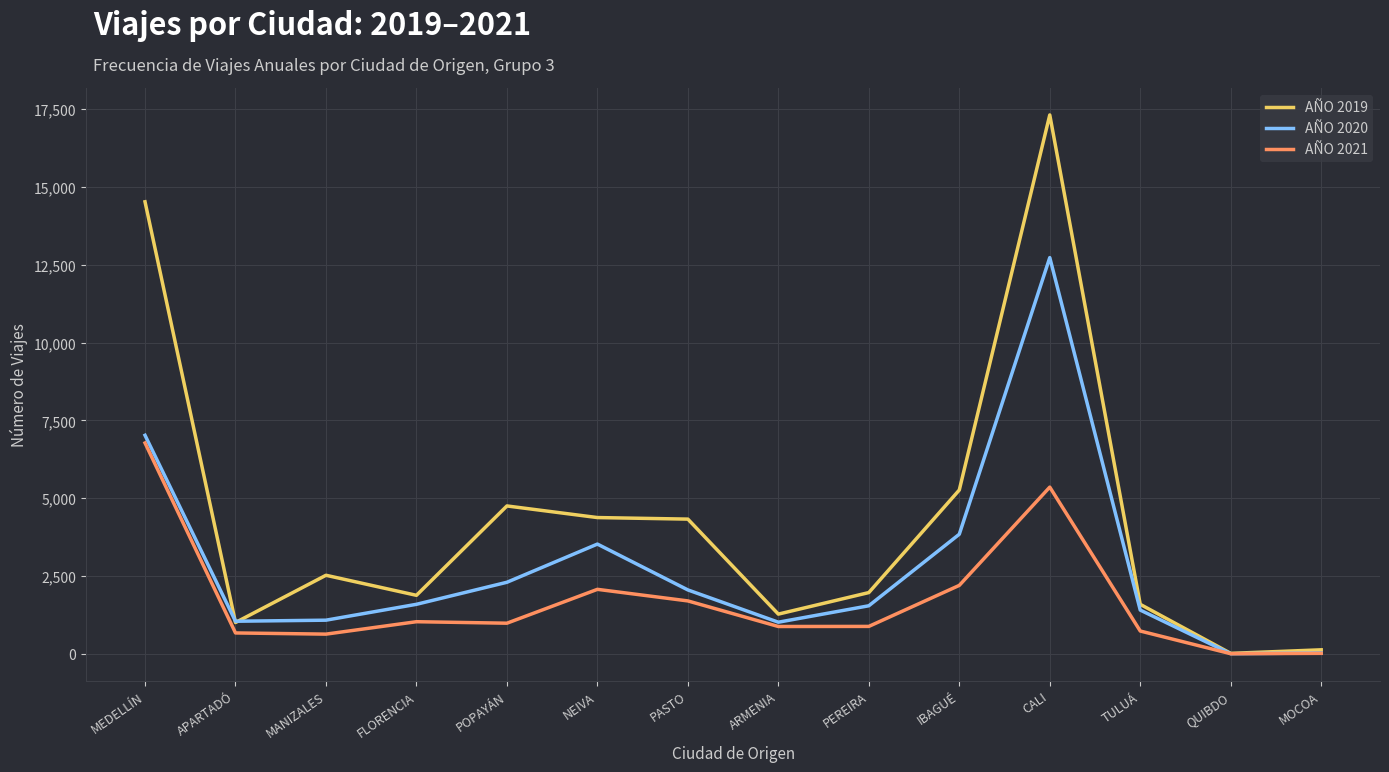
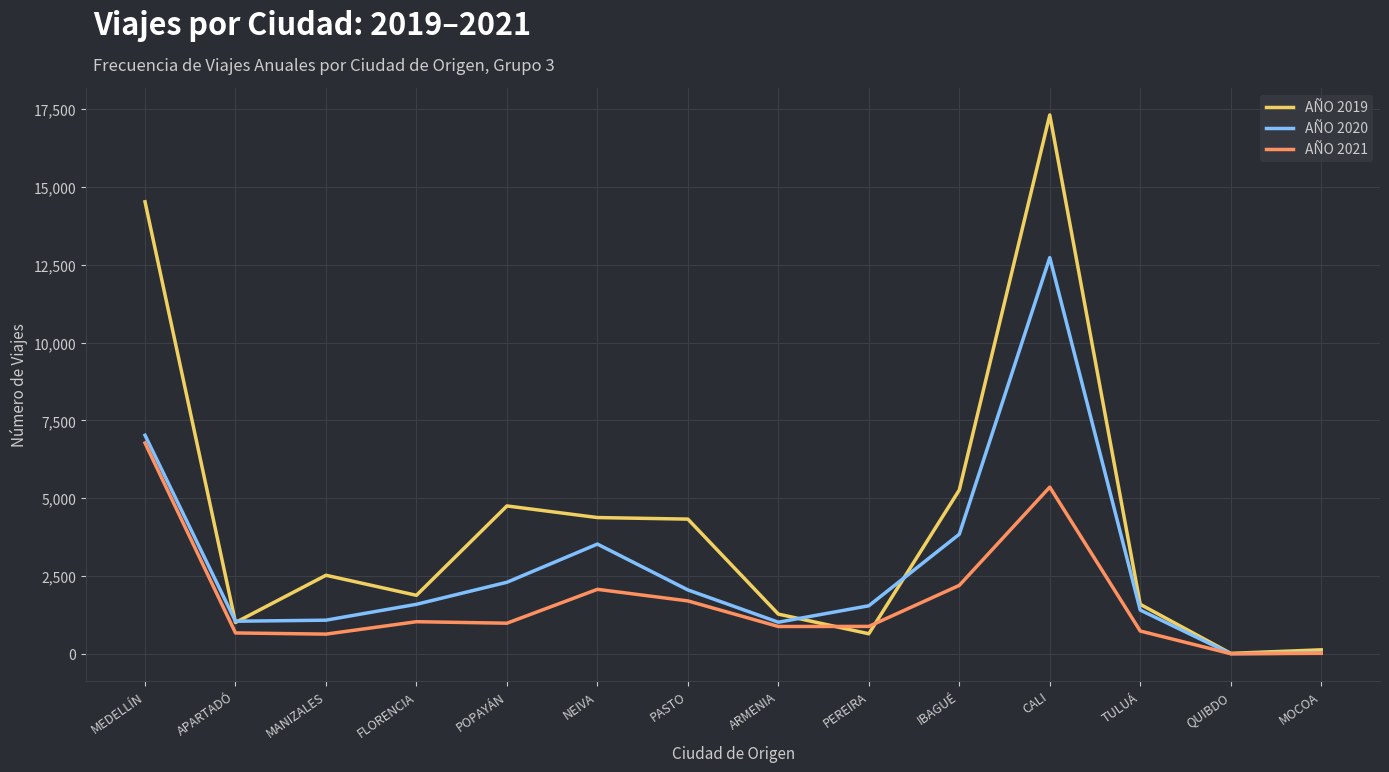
  {
    "AÑO 2019": {
      "MEDELLÍN": "14,500",
      "MANIZALES": "2,500",
      "FLORENCIA": "1,900",
      "POPAYÁN": "4,800",
      "NEIVA": "4,400",
      "PASTO": "4,300",
      "ARMENIA": "1,300",
-     "PEREIRA": "2,000",
+     "PEREIRA": "600",
      "IBAGUÉ": "5,300",
      "CALI": "17,300",
      "TULUÁ": "1,600",
      "MOCOA": "100"
    },
    "AÑO 2020": {
      "MEDELLÍN": "7,000",
      "MANIZALES": "1,100",
      "FLORENCIA": "1,600",
      "POPAYÁN": "2,300",
      "NEIVA": "3,500",
      "PASTO": "2,100",
      "ARMENIA": "1,000",
      "PEREIRA": "1,500",
      "IBAGUÉ": "3,800",
      "CALI": "12,700",
      "TULUÁ": "1,400"
    },
    "AÑO 2021": {
      "MEDELLÍN": "6,800",
      "APARTADÓ": "700",
      "MANIZALES": "600",
      "FLORENCIA": "1,000",
      "POPAYÁN": "1,000",
      "NEIVA": "2,100",
      "PASTO": "1,700",
      "ARMENIA": "900",
      "PEREIRA": "900",
      "IBAGUÉ": "2,200",
      "CALI": "5,400",
      "TULUÁ": "700"
    }
  }
